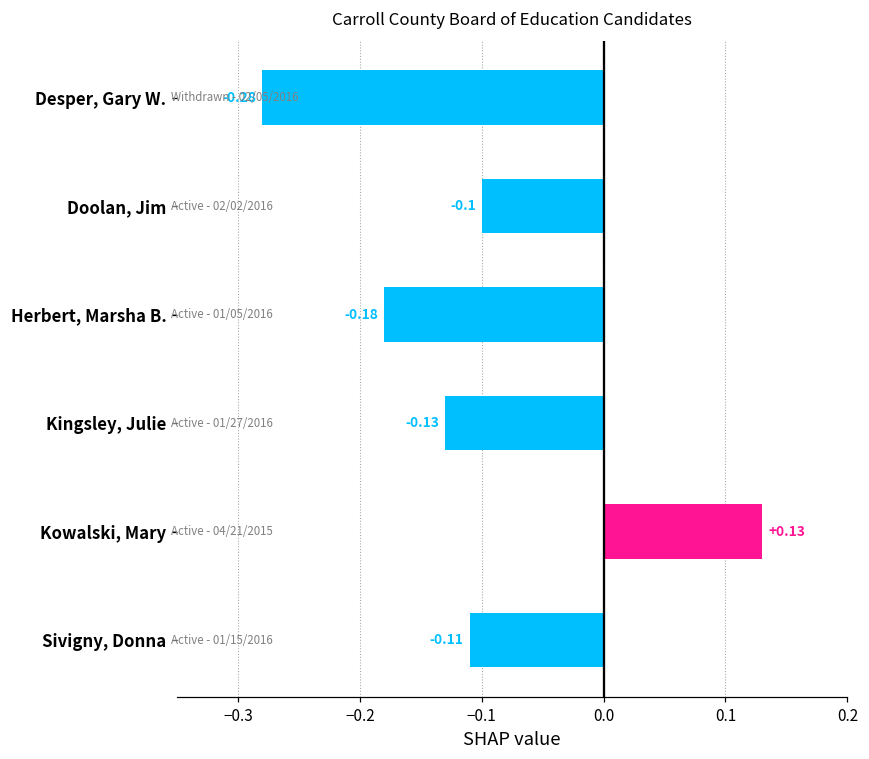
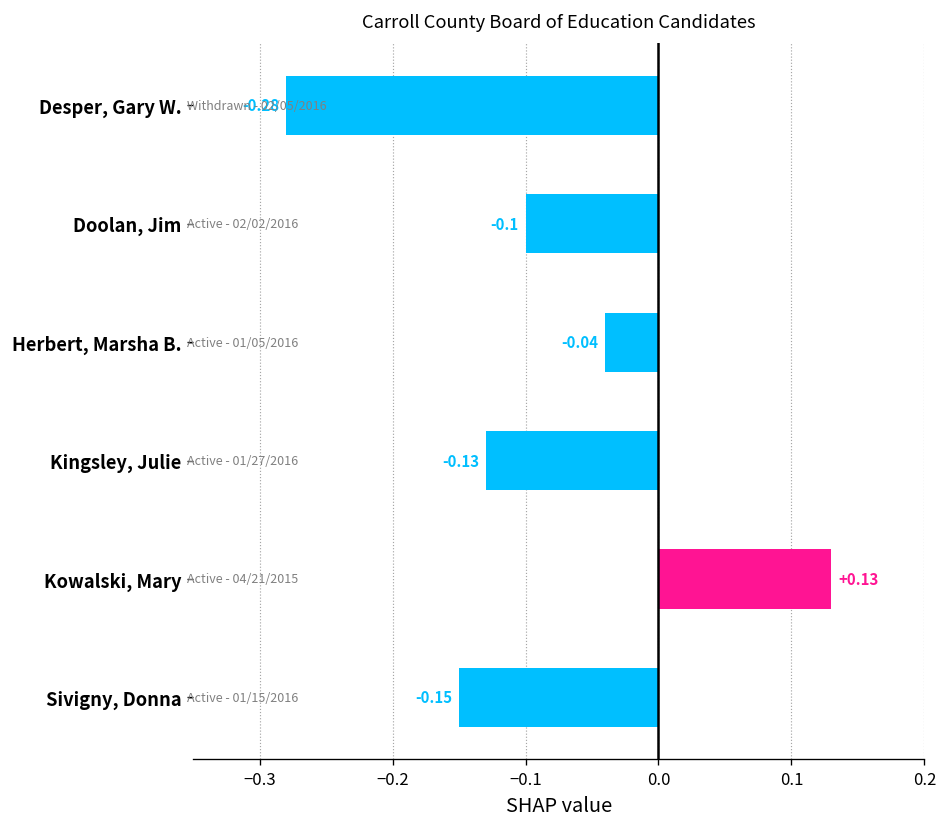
  {
    "Doolan, Jim": "-0.1",
-   "Herbert, Marsha B.": "-0.18",
+   "Herbert, Marsha B.": "-0.04",
    "Kingsley, Julie": "-0.13",
    "Kowalski, Mary": "+0.13",
-   "Sivigny, Donna": "-0.11"
+   "Sivigny, Donna": "-0.15"
  }
